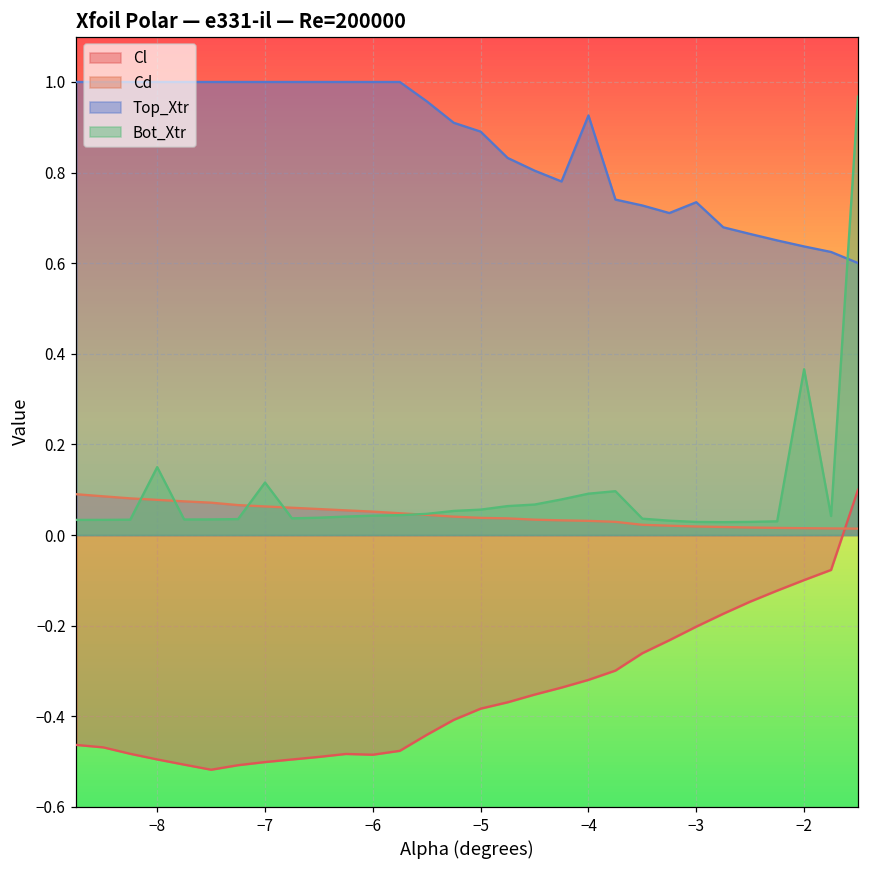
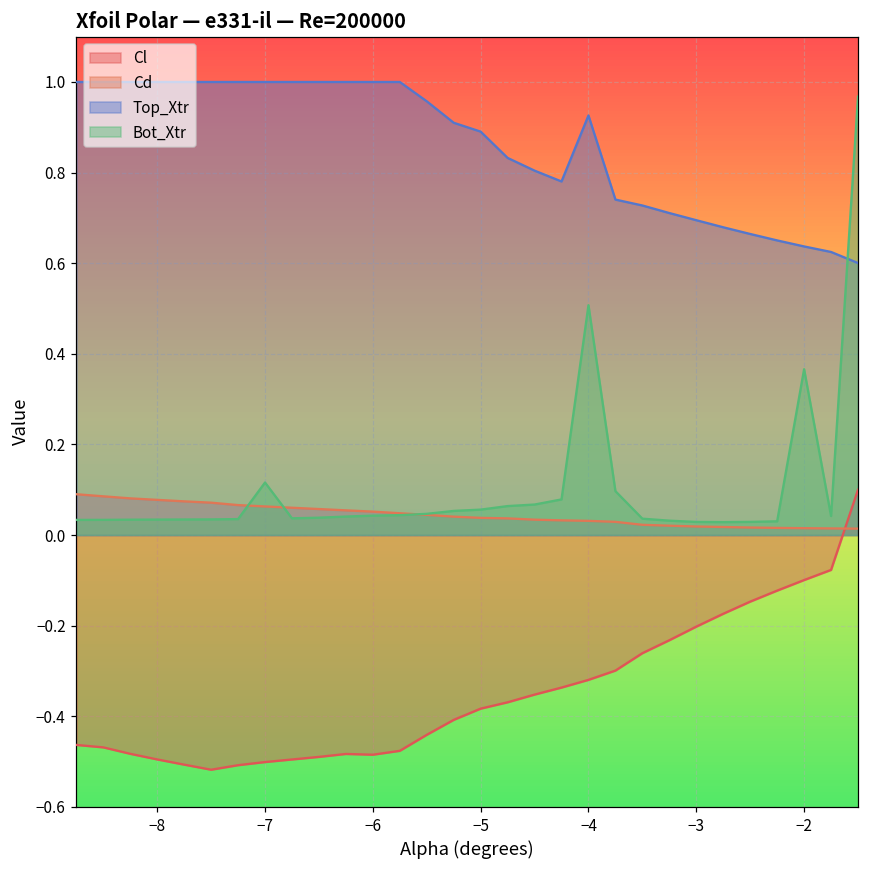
  {
    "Top_Xtr": {
      "−7": 1.00,
      "−6": 1.00,
      "−5": 0.89,
      "−4": 0.93,
-     "−3": 0.73,
+     "−3": 0.69,
      "−2": 0.64
    },
    "Bot_Xtr": {
-     "−8": 0.15,
+     "−8": 0.03,
      "−7": 0.12,
      "−6": 0.04,
      "−5": 0.06,
-     "−4": 0.09,
+     "−4": 0.51,
      "−3": 0.03,
      "−2": 0.37
    }
  }
